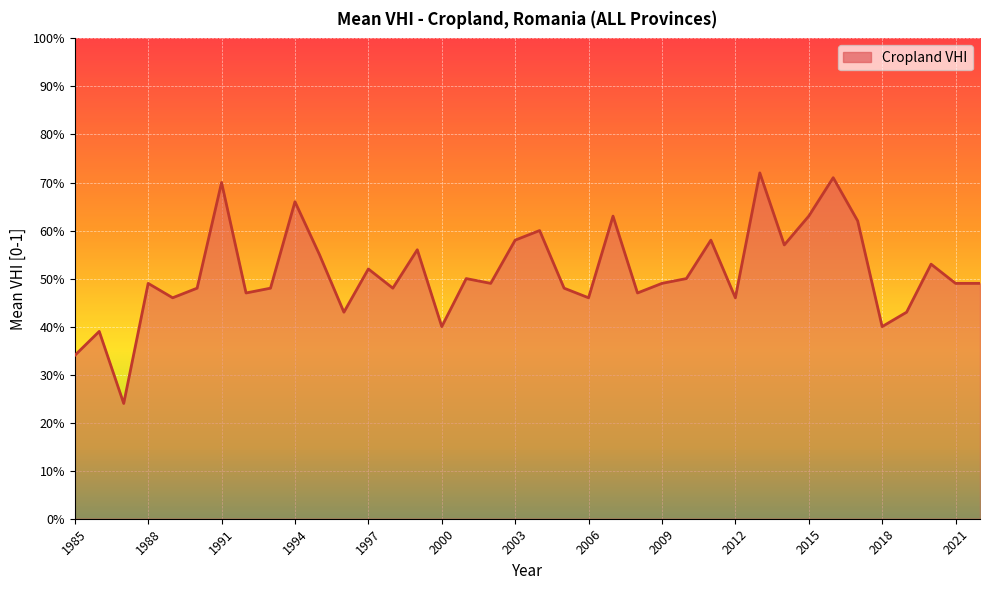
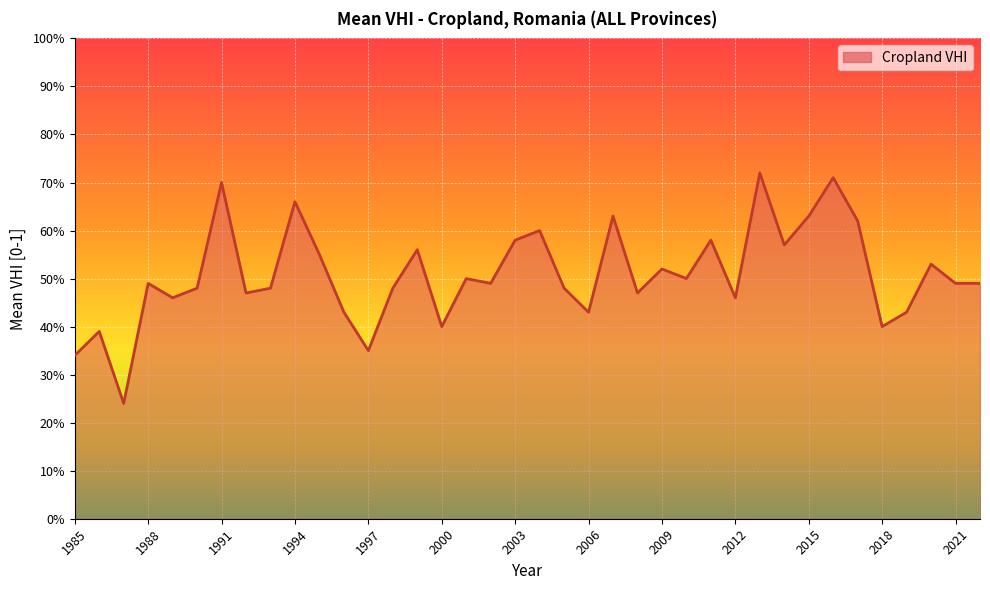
  {
    "1985": "34%",
    "1988": "49%",
    "1991": "70%",
    "1994": "66%",
-   "1997": "52%",
+   "1997": "35%",
    "2000": "40%",
    "2003": "58%",
-   "2006": "46%",
-   "2009": "49%",
+   "2006": "43%",
+   "2009": "52%",
    "2012": "46%",
    "2015": "63%",
    "2018": "40%",
    "2021": "49%"
  }
